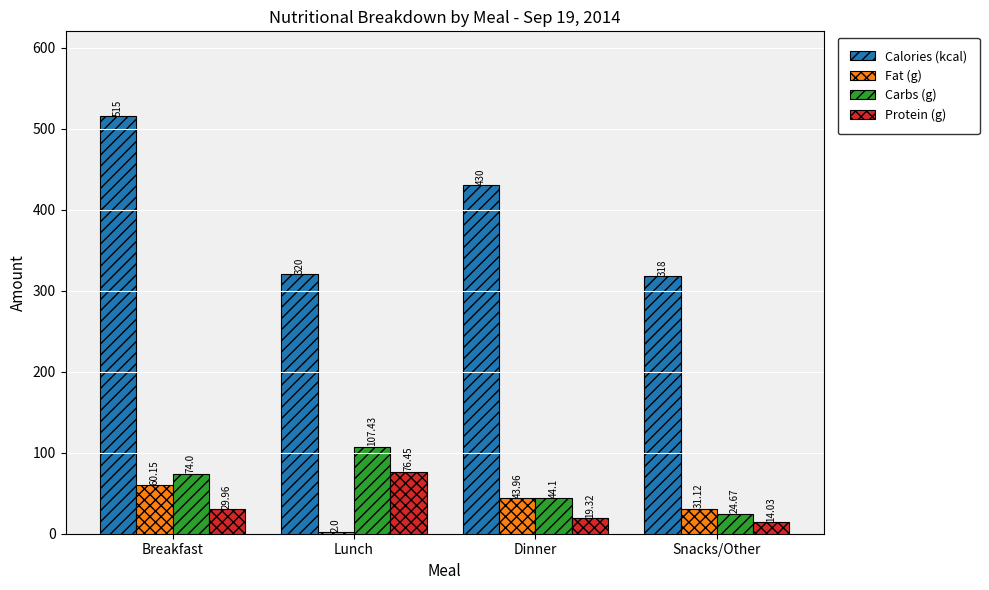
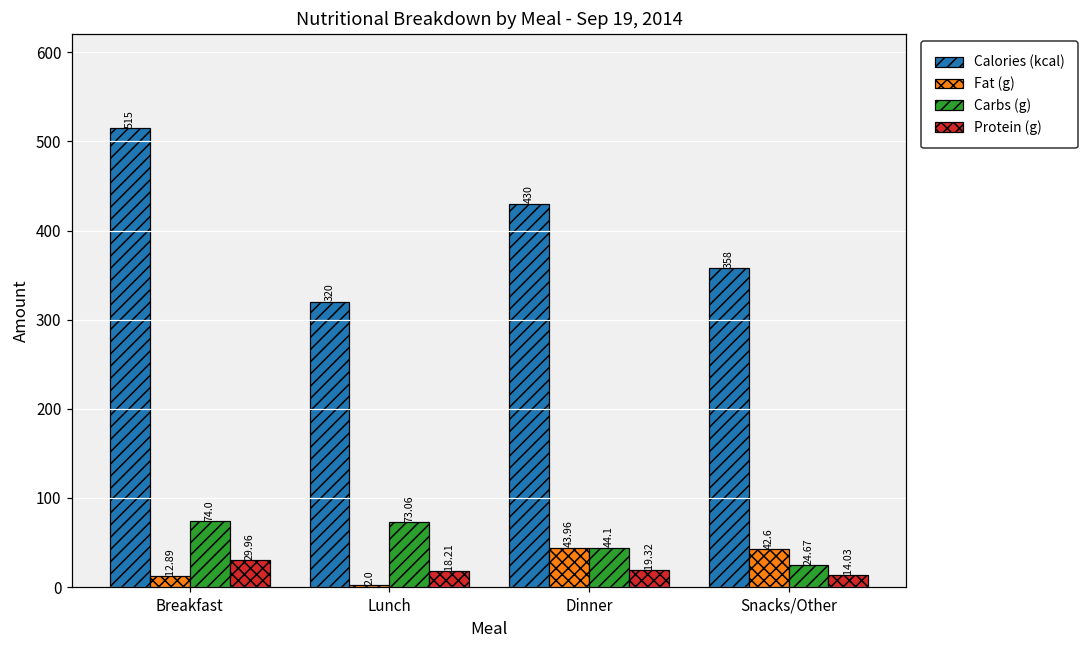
  {
    "Calories (kcal)": {
      "Breakfast": 515,
      "Lunch": 320,
      "Dinner": 430,
-     "Snacks/Other": 318
+     "Snacks/Other": 358
    },
    "Fat (g)": {
-     "Breakfast": 60.15,
+     "Breakfast": 12.89,
      "Lunch": 2.0,
      "Dinner": 43.96,
-     "Snacks/Other": 31.12
+     "Snacks/Other": 42.6
    },
    "Carbs (g)": {
      "Breakfast": 74.0,
-     "Lunch": 107.43,
+     "Lunch": 73.06,
      "Dinner": 44.1,
      "Snacks/Other": 24.67
    },
    "Protein (g)": {
      "Breakfast": 29.96,
-     "Lunch": 76.45,
+     "Lunch": 18.21,
      "Dinner": 19.32,
      "Snacks/Other": 14.03
    }
  }
